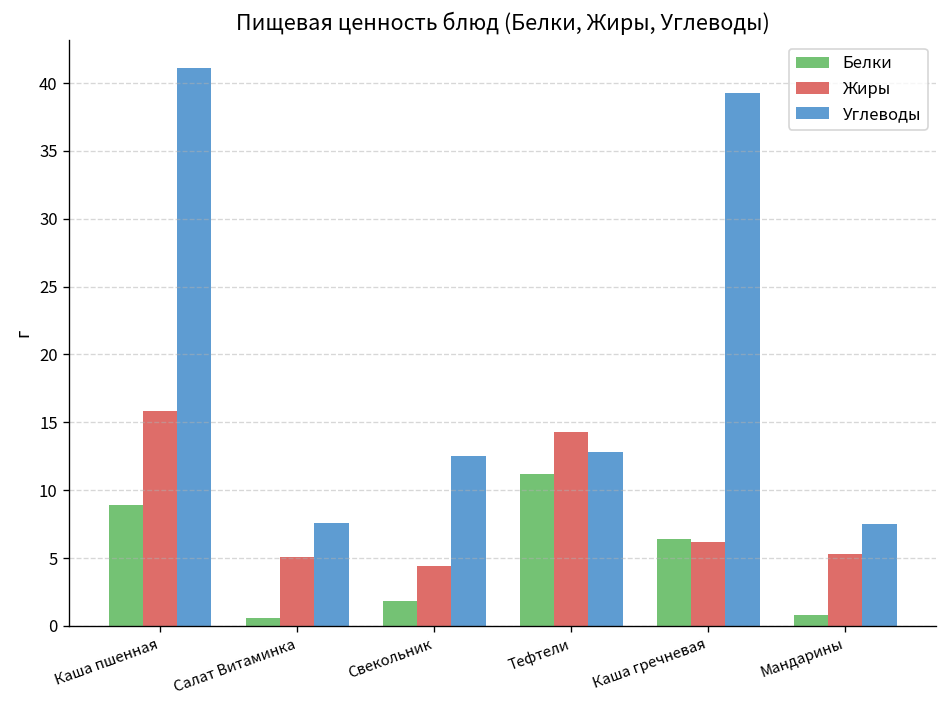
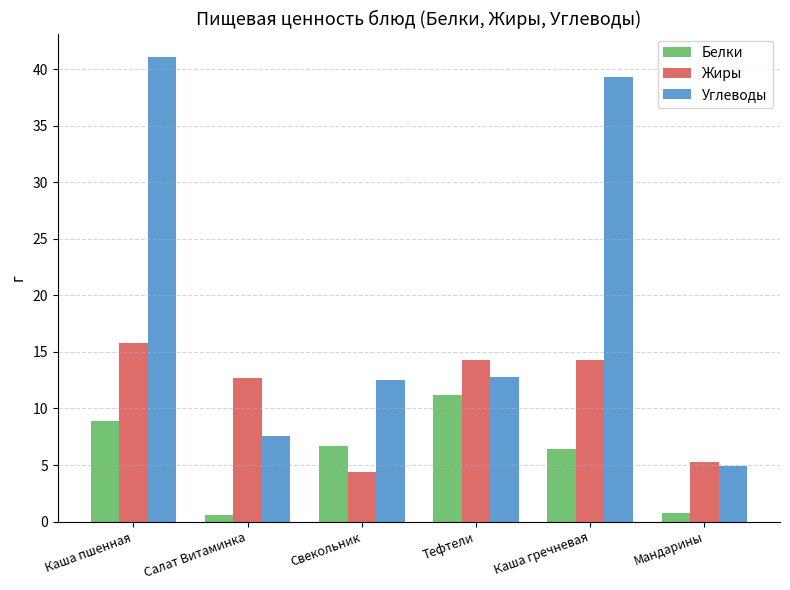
  {
    "Белки": {
      "Каша пшенная": 8.9,
      "Салат Витаминка": 0.6,
-     "Свекольник": 1.8,
+     "Свекольник": 6.7,
      "Тефтели": 11.2,
      "Каша гречневая": 6.4,
      "Мандарины": 0.8
    },
    "Жиры": {
      "Каша пшенная": 15.8,
-     "Салат Витаминка": 5.1,
+     "Салат Витаминка": 12.7,
      "Свекольник": 4.4,
      "Тефтели": 14.3,
-     "Каша гречневая": 6.2,
+     "Каша гречневая": 14.3,
      "Мандарины": 5.3
    },
    "Углеводы": {
      "Каша пшенная": 41.1,
      "Салат Витаминка": 7.6,
      "Свекольник": 12.5,
      "Тефтели": 12.8,
      "Каша гречневая": 39.3,
-     "Мандарины": 7.5
+     "Мандарины": 4.9
    }
  }
